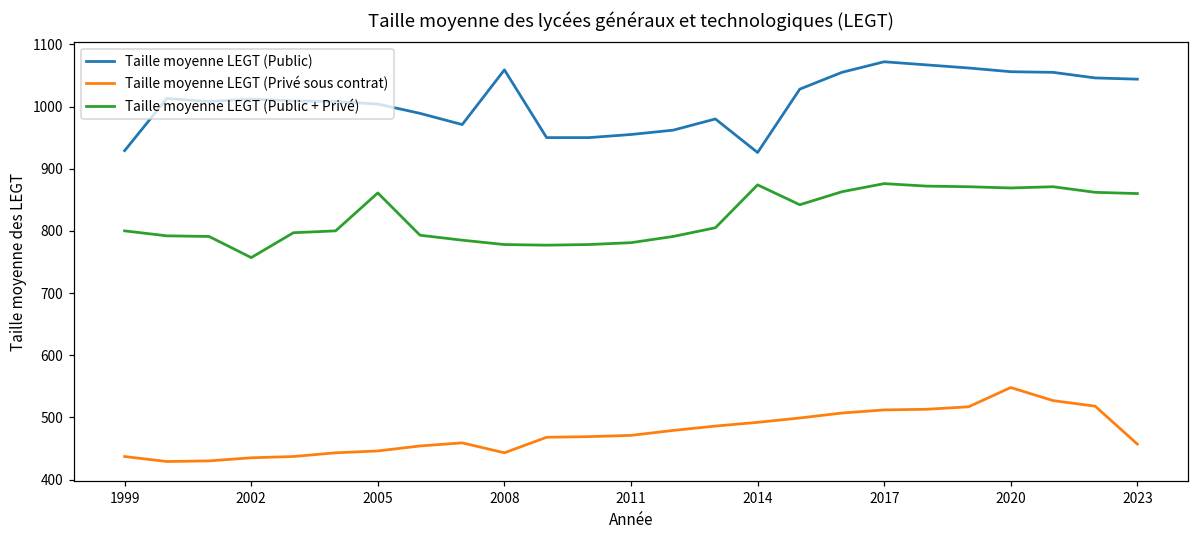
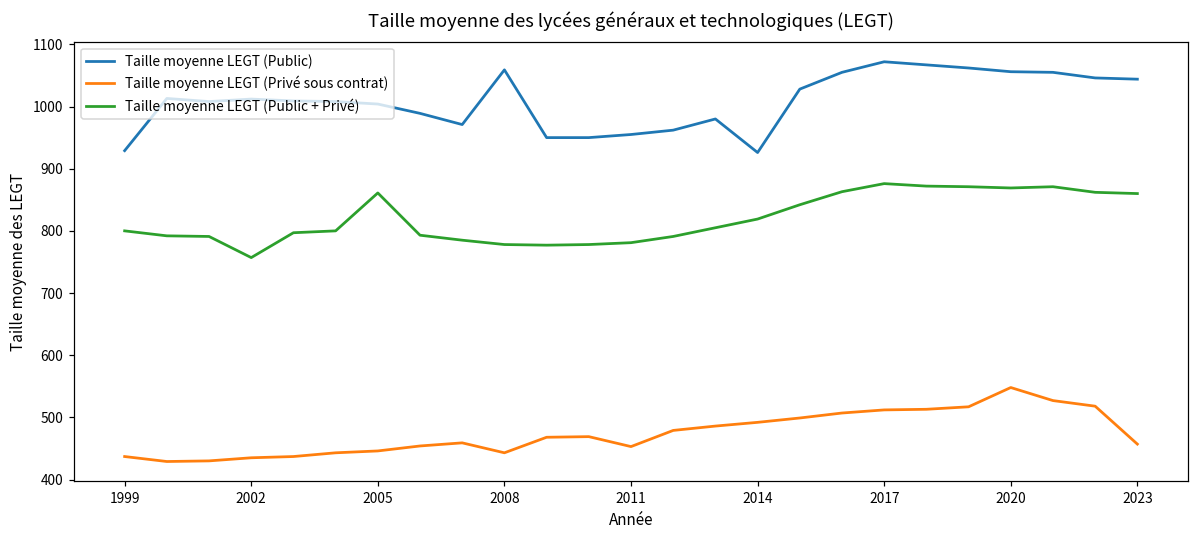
  {
    "Taille moyenne LEGT (Public)": {
      "1999": 930,
      "2008": 1060,
      "2011": 960,
      "2014": 930,
      "2017": 1070,
      "2020": 1060,
      "2023": 1040
    },
    "Taille moyenne LEGT (Privé sous contrat)": {
      "1999": 440,
      "2002": 440,
      "2005": 450,
      "2008": 440,
-     "2011": 470,
+     "2011": 450,
      "2014": 490,
      "2017": 510,
      "2020": 550,
      "2023": 460
    },
    "Taille moyenne LEGT (Public + Privé)": {
      "1999": 800,
      "2002": 760,
      "2005": 860,
      "2008": 780,
      "2011": 780,
-     "2014": 870,
+     "2014": 820,
      "2017": 880,
      "2020": 870,
      "2023": 860
    }
  }
